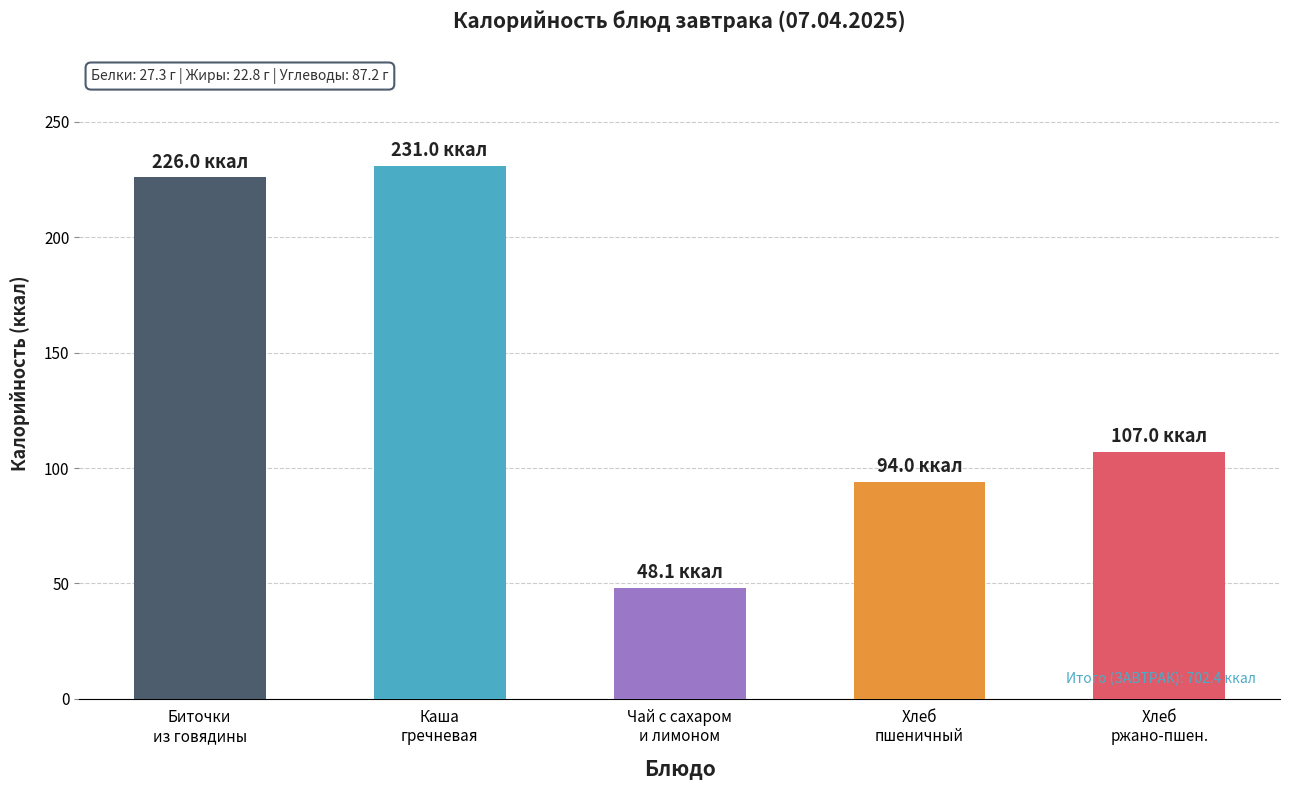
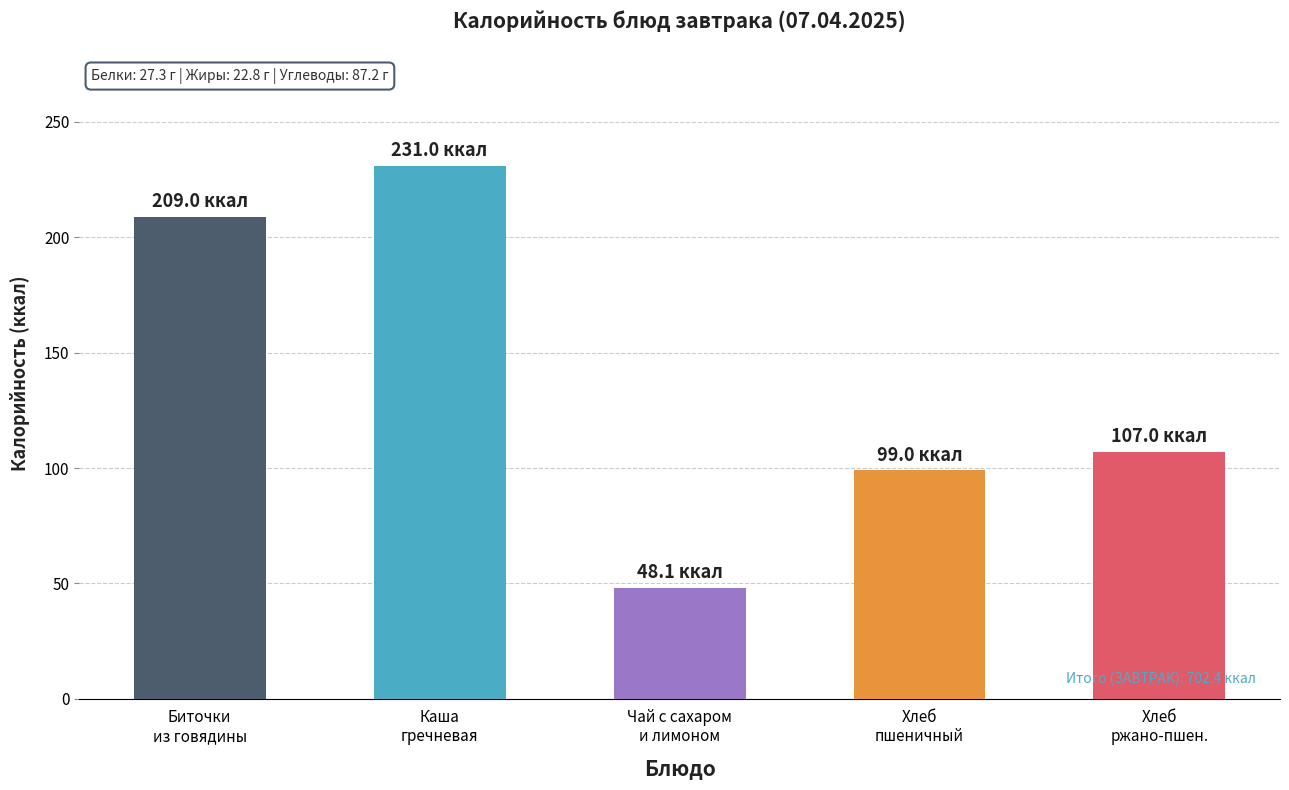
  {
-   "Биточки из говядины": 226.0,
+   "Биточки из говядины": 209.0,
    "Каша гречневая": 231.0,
    "Чай с сахаром и лимоном": 48.1,
-   "Хлеб пшеничный": 94.0,
+   "Хлеб пшеничный": 99.0,
    "Хлеб ржано-пшен.": 107.0
  }
